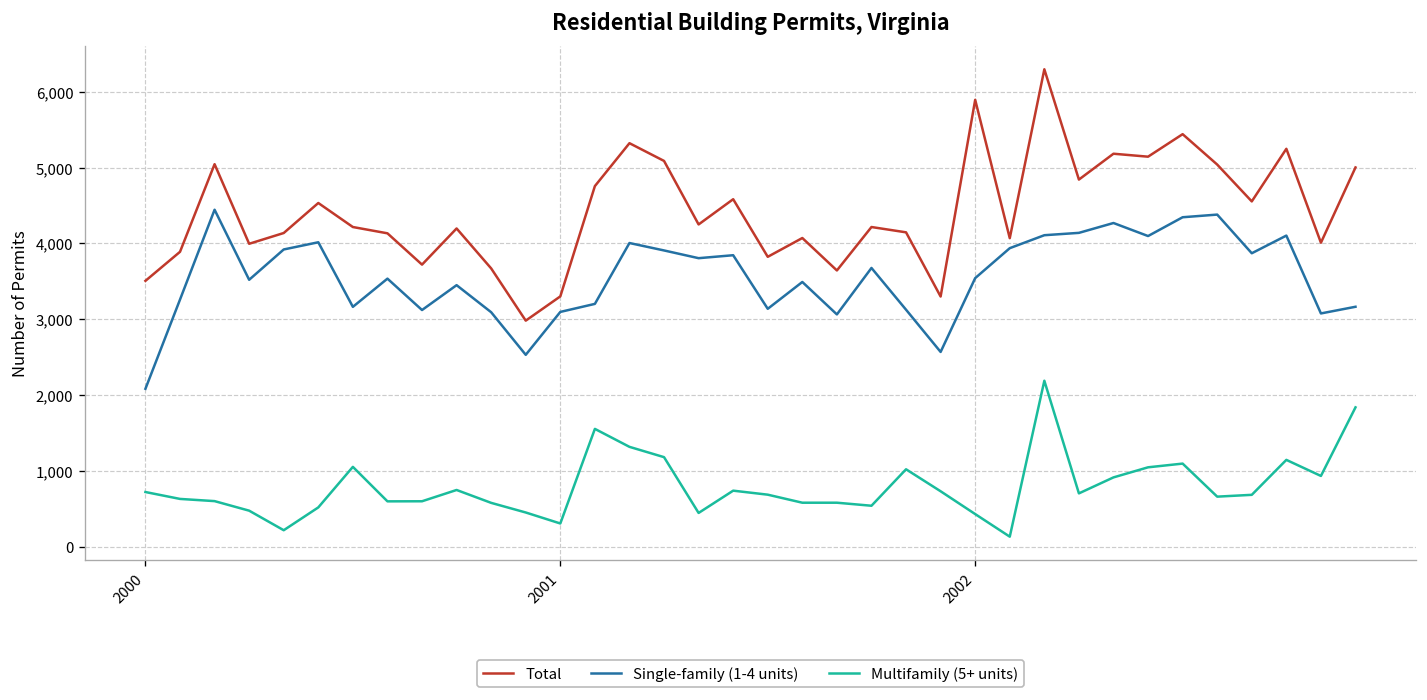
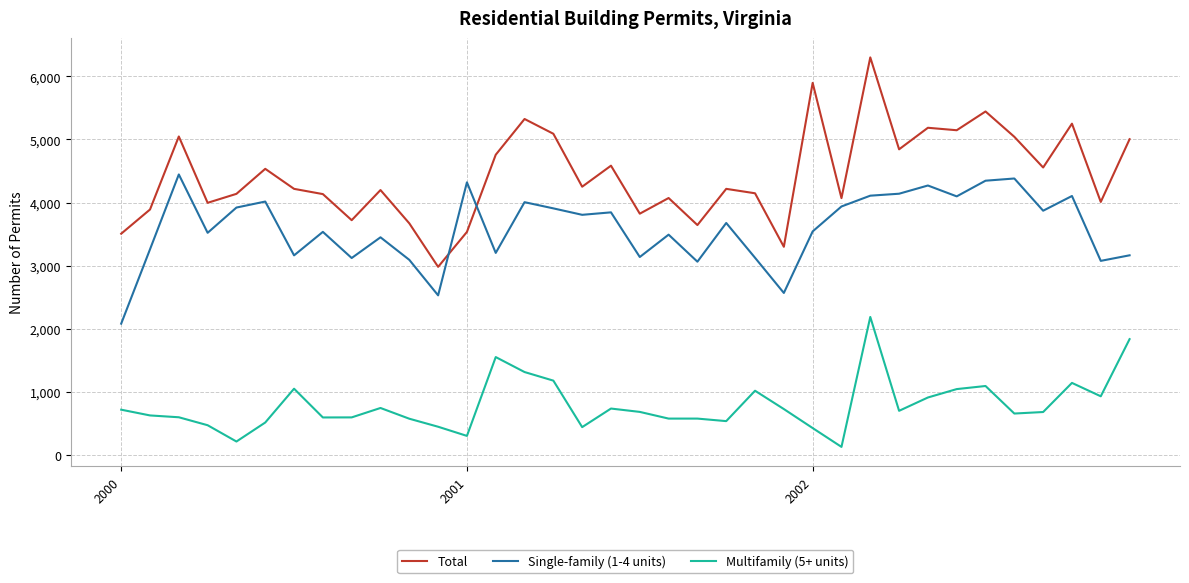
  {
    "Total": {
      "2000": "3,500",
-     "2001": "3,300",
+     "2001": "3,500",
      "2002": "5,900"
    },
    "Single-family (1-4 units)": {
      "2000": "2,100",
-     "2001": "3,100",
+     "2001": "4,300",
      "2002": "3,500"
    },
    "Multifamily (5+ units)": {
      "2000": "700",
      "2001": "300",
      "2002": "400"
    }
  }
